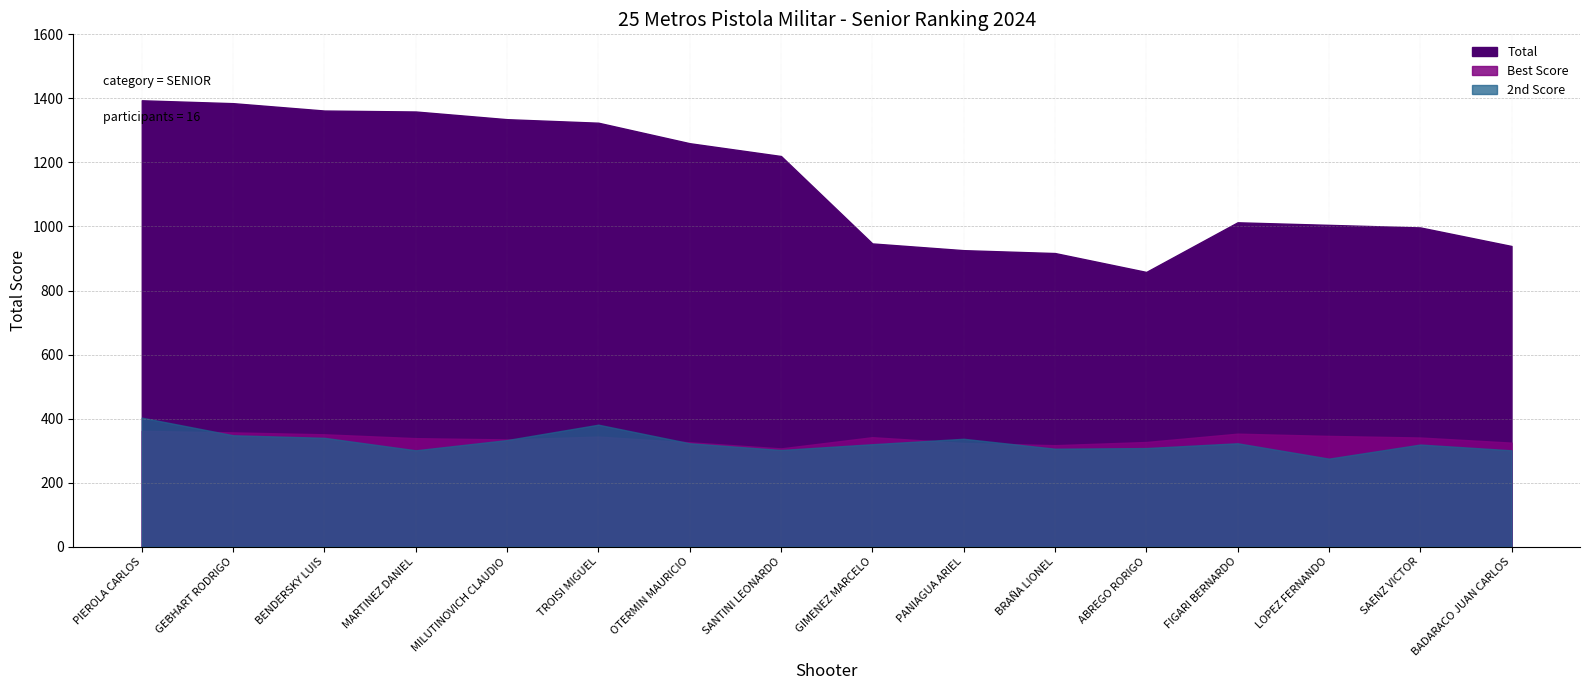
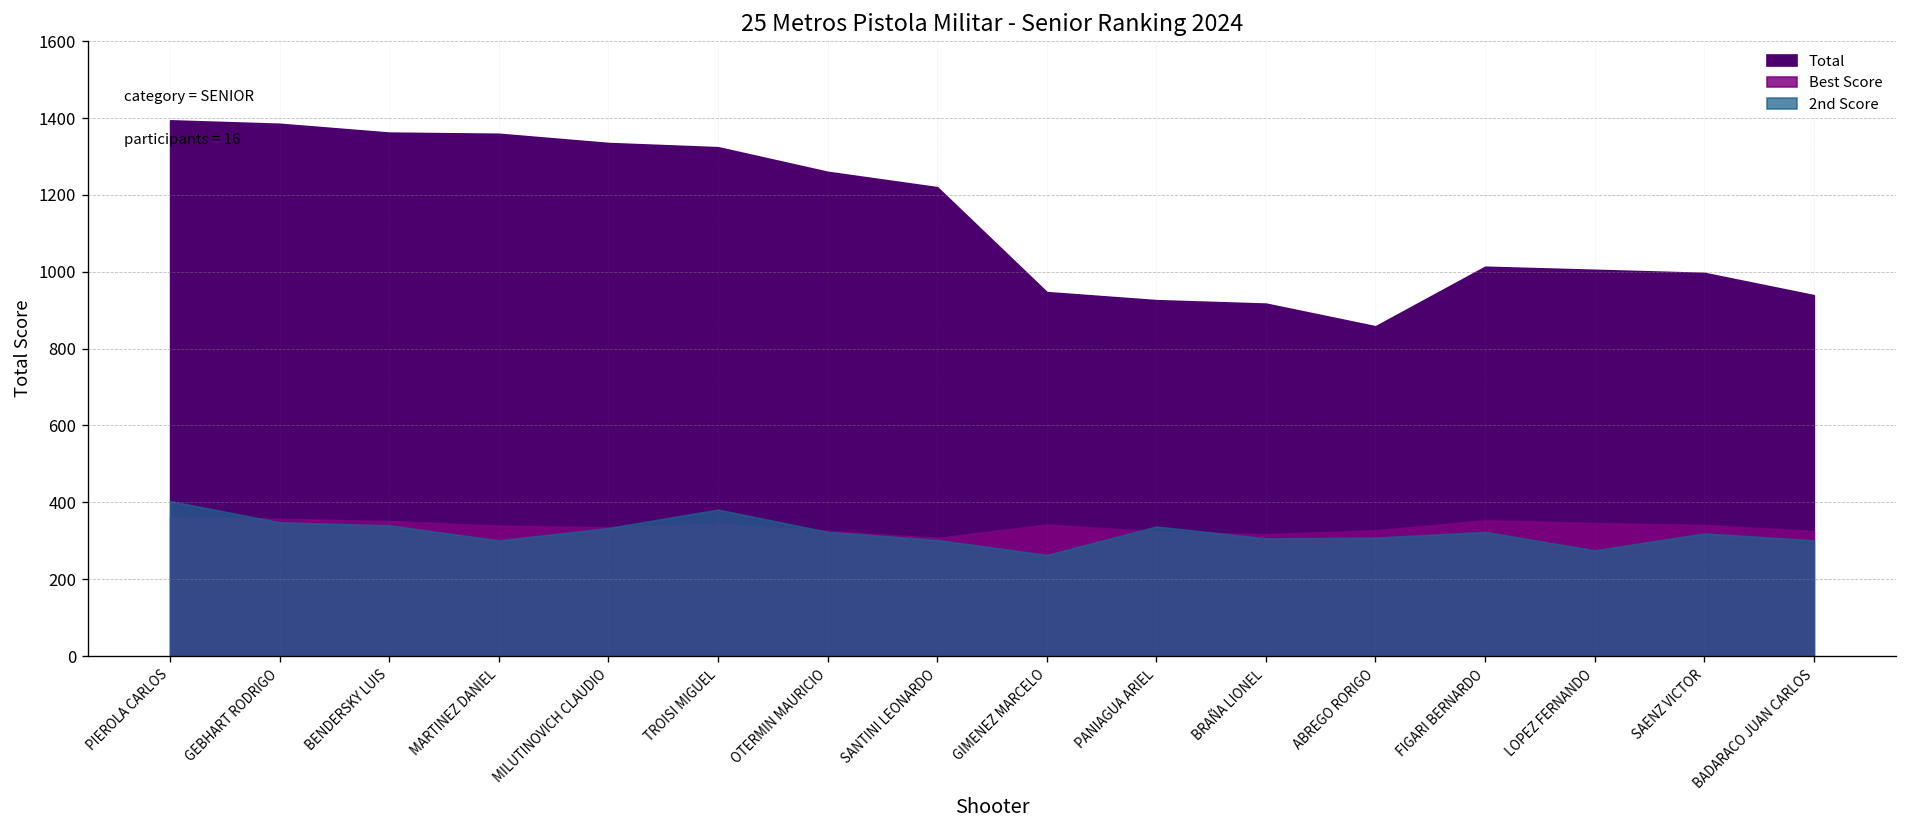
  {
    "2nd Score": {
      "PIEROLA CARLOS": 400,
      "GEBHART RODRIGO": 350,
      "BENDERSKY LUIS": 340,
      "MARTINEZ DANIEL": 300,
      "TROISI MIGUEL": 380,
-     "GIMENEZ MARCELO": 320,
+     "GIMENEZ MARCELO": 260,
      "PANIAGUA ARIEL": 340,
      "BRAÑA LIONEL": 310,
      "ABREGO RORIGO": 310,
      "FIGARI BERNARDO": 320,
      "LOPEZ FERNANDO": 280,
      "SAENZ VICTOR": 320,
      "BADARACO JUAN CARLOS": 300
    }
  }
